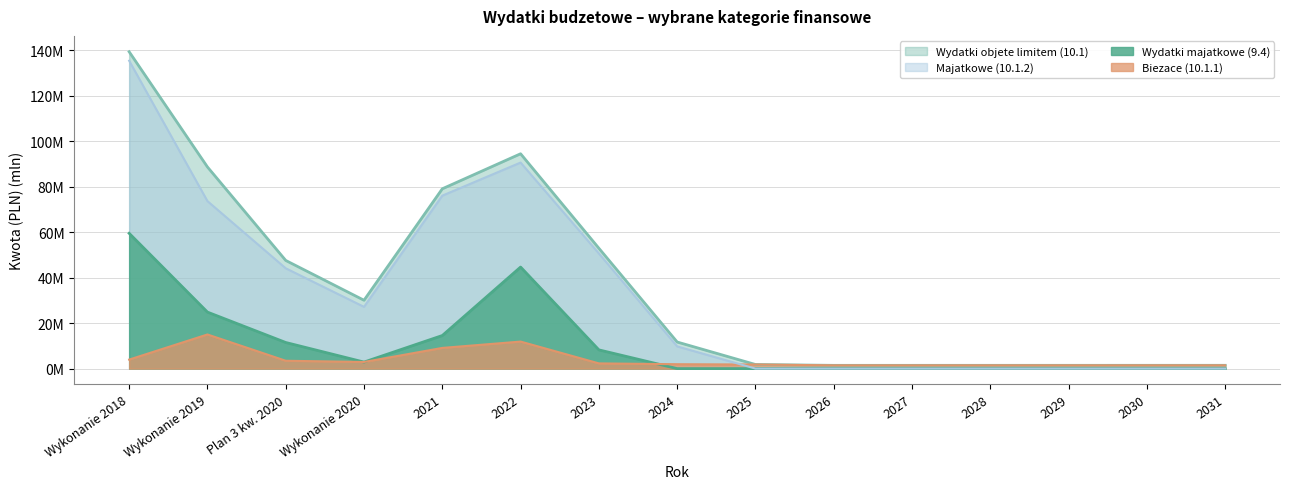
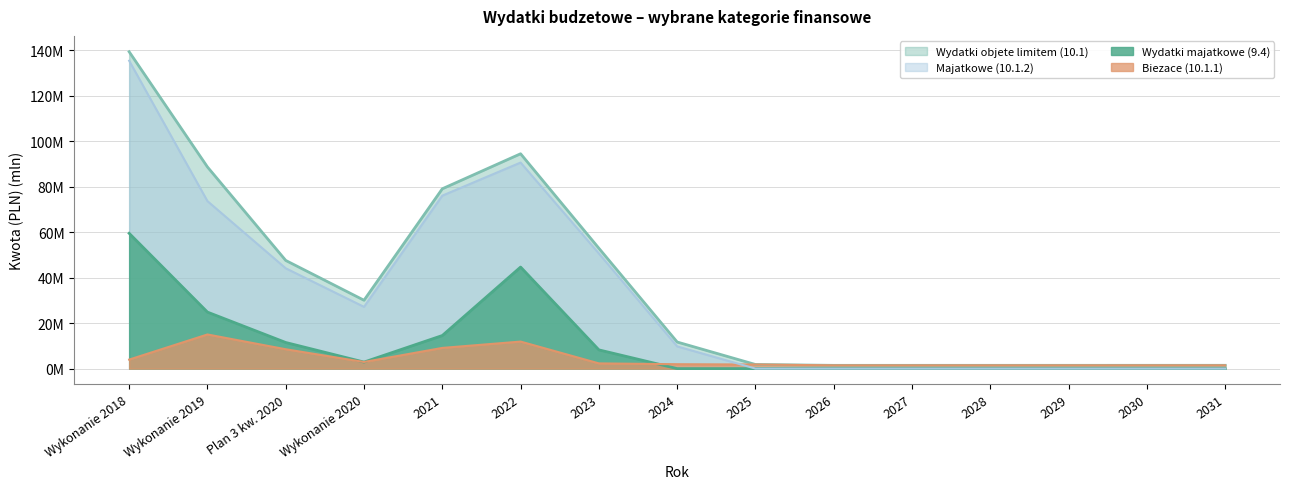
  {
    "Wydatki majatkowe (9.4)": {
      "Wykonanie 2018": 59000000,
      "Wykonanie 2019": 25000000,
      "Plan 3 kw. 2020": 11000000,
      "2021": 15000000,
      "2022": 45000000,
      "2023": 8000000,
      "2024": 0
    },
    "Biezace (10.1.1)": {
      "Wykonanie 2018": 4000000,
      "Wykonanie 2019": 15000000,
-     "Plan 3 kw. 2020": 3000000,
+     "Plan 3 kw. 2020": 9000000,
      "2021": 9000000,
      "2022": 12000000,
      "2023": 2000000,
      "2024": 2000000
    }
  }
